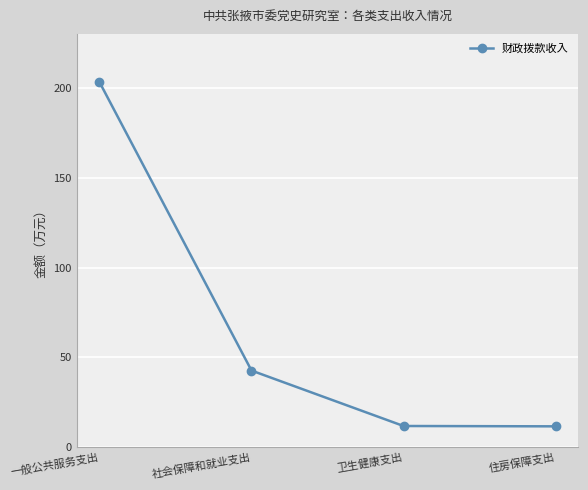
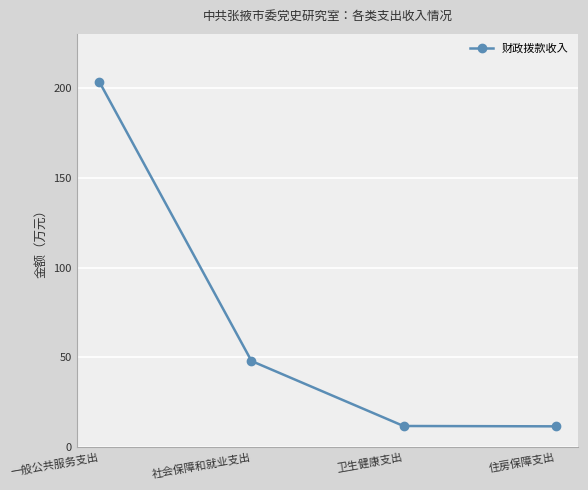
  {
    "一般公共服务支出": 203,
-   "社会保障和就业支出": 43,
+   "社会保障和就业支出": 48,
    "卫生健康支出": 12,
    "住房保障支出": 12
  }
